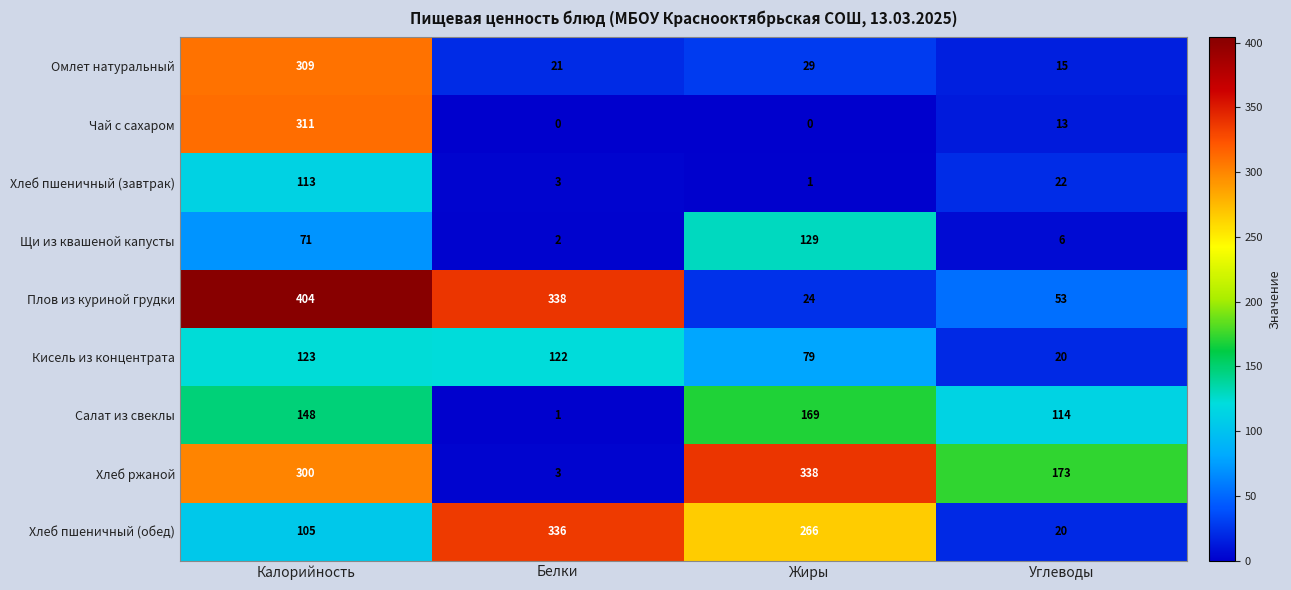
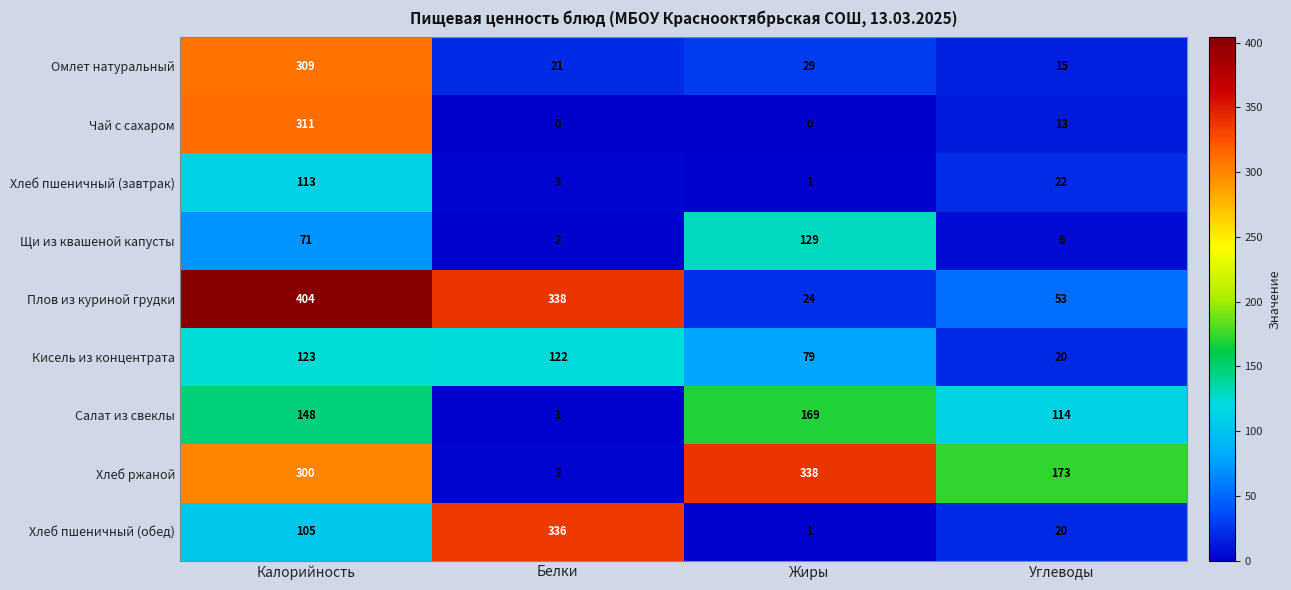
  {
    "Омлет натуральный": {
      "Калорийность": 309,
      "Белки": 21,
      "Жиры": 29,
      "Углеводы": 15
    },
    "Чай с сахаром": {
      "Калорийность": 311,
      "Белки": 0,
      "Жиры": 0,
      "Углеводы": 13
    },
    "Хлеб пшеничный (завтрак)": {
      "Калорийность": 113,
      "Белки": 3,
      "Жиры": 1,
      "Углеводы": 22
    },
    "Щи из квашеной капусты": {
      "Калорийность": 71,
      "Белки": 2,
      "Жиры": 129,
      "Углеводы": 6
    },
    "Плов из куриной грудки": {
      "Калорийность": 404,
      "Белки": 338,
      "Жиры": 24,
      "Углеводы": 53
    },
    "Кисель из концентрата": {
      "Калорийность": 123,
      "Белки": 122,
      "Жиры": 79,
      "Углеводы": 20
    },
    "Салат из свеклы": {
      "Калорийность": 148,
      "Белки": 1,
      "Жиры": 169,
      "Углеводы": 114
    },
    "Хлеб ржаной": {
      "Калорийность": 300,
      "Белки": 3,
      "Жиры": 338,
      "Углеводы": 173
    },
    "Хлеб пшеничный (обед)": {
      "Калорийность": 105,
      "Белки": 336,
-     "Жиры": 266,
+     "Жиры": 1,
      "Углеводы": 20
    }
  }
